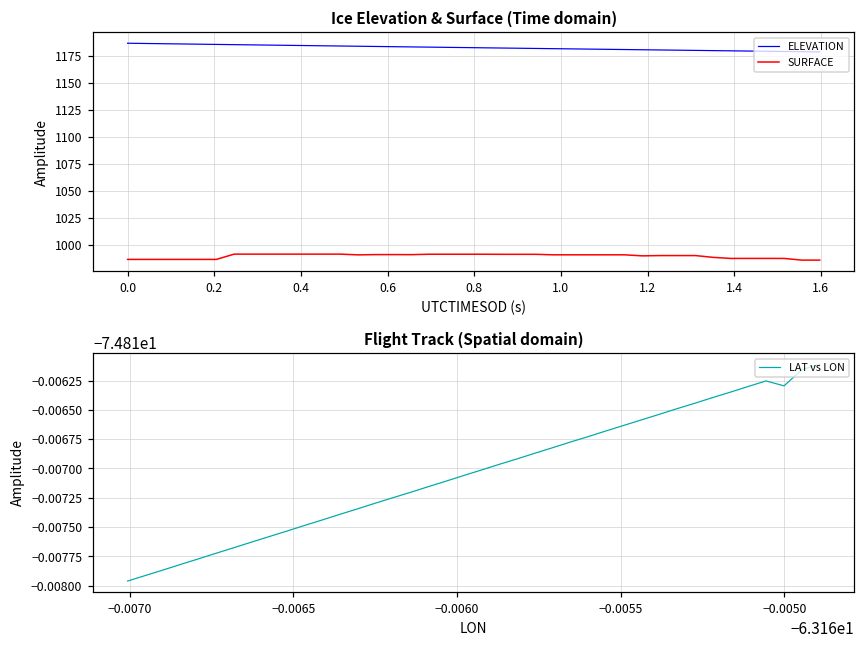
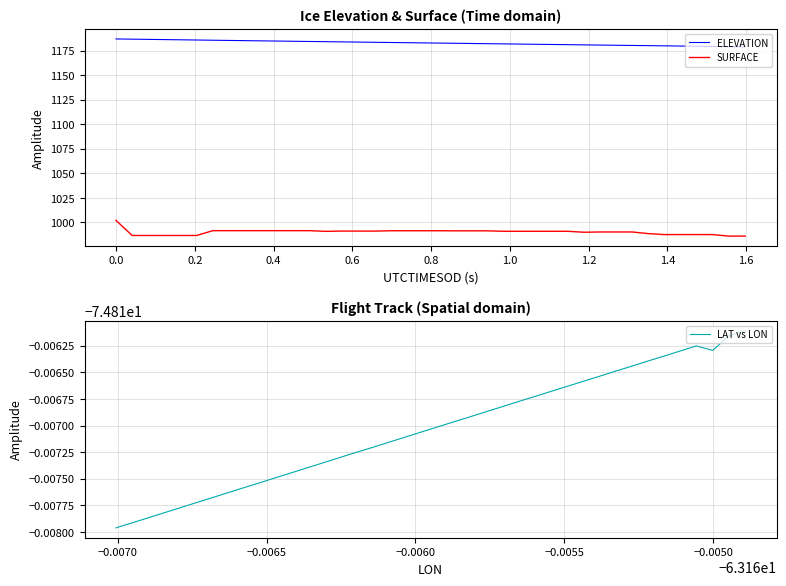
  {
    "Ice Elevation & Surface (Time domain)": {
      "ELEVATION": {
        "0.0": 1190
      },
      "SURFACE": {
-       "0.0": 990
+       "0.0": 1000
      }
    },
    "Flight Track (Spatial domain)": {
      "−0.0050": -74.81630
    }
  }
